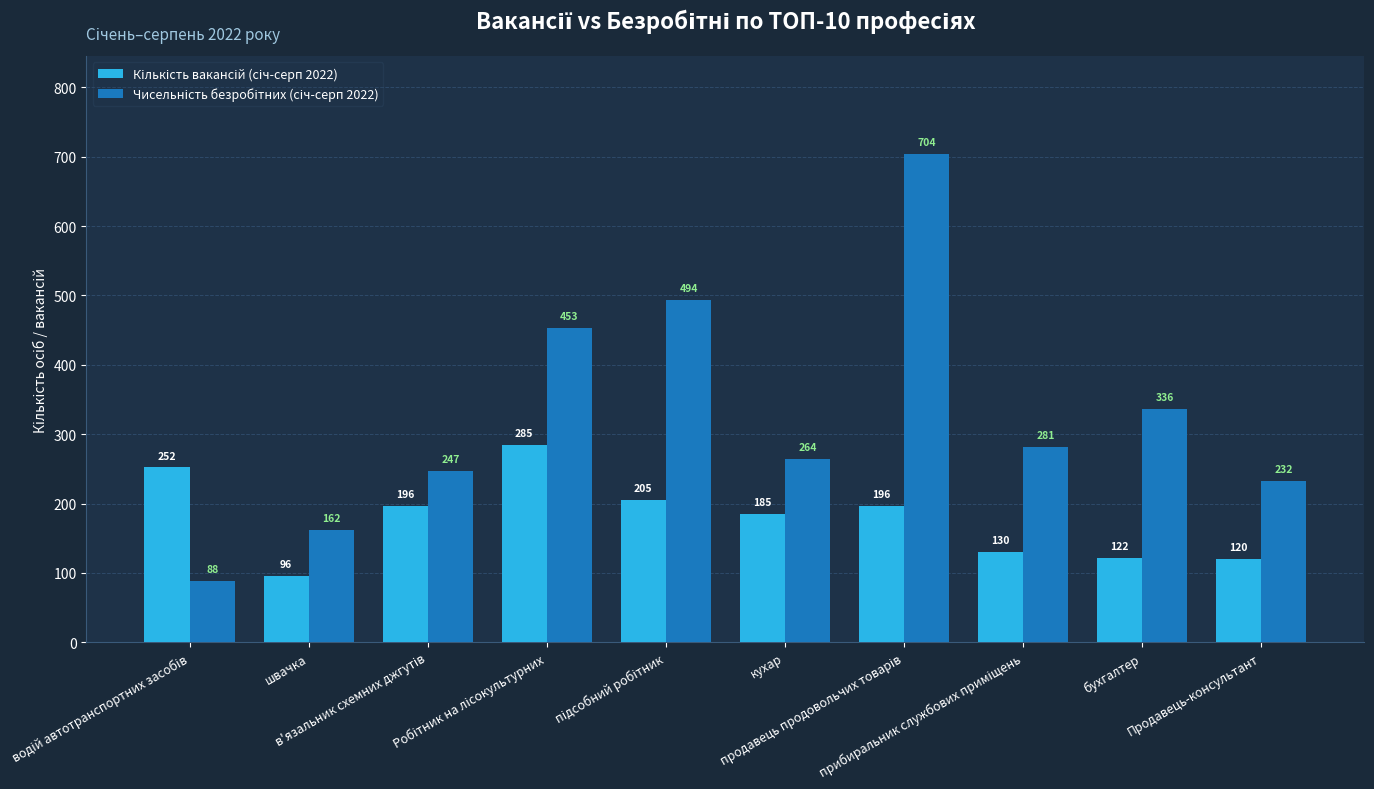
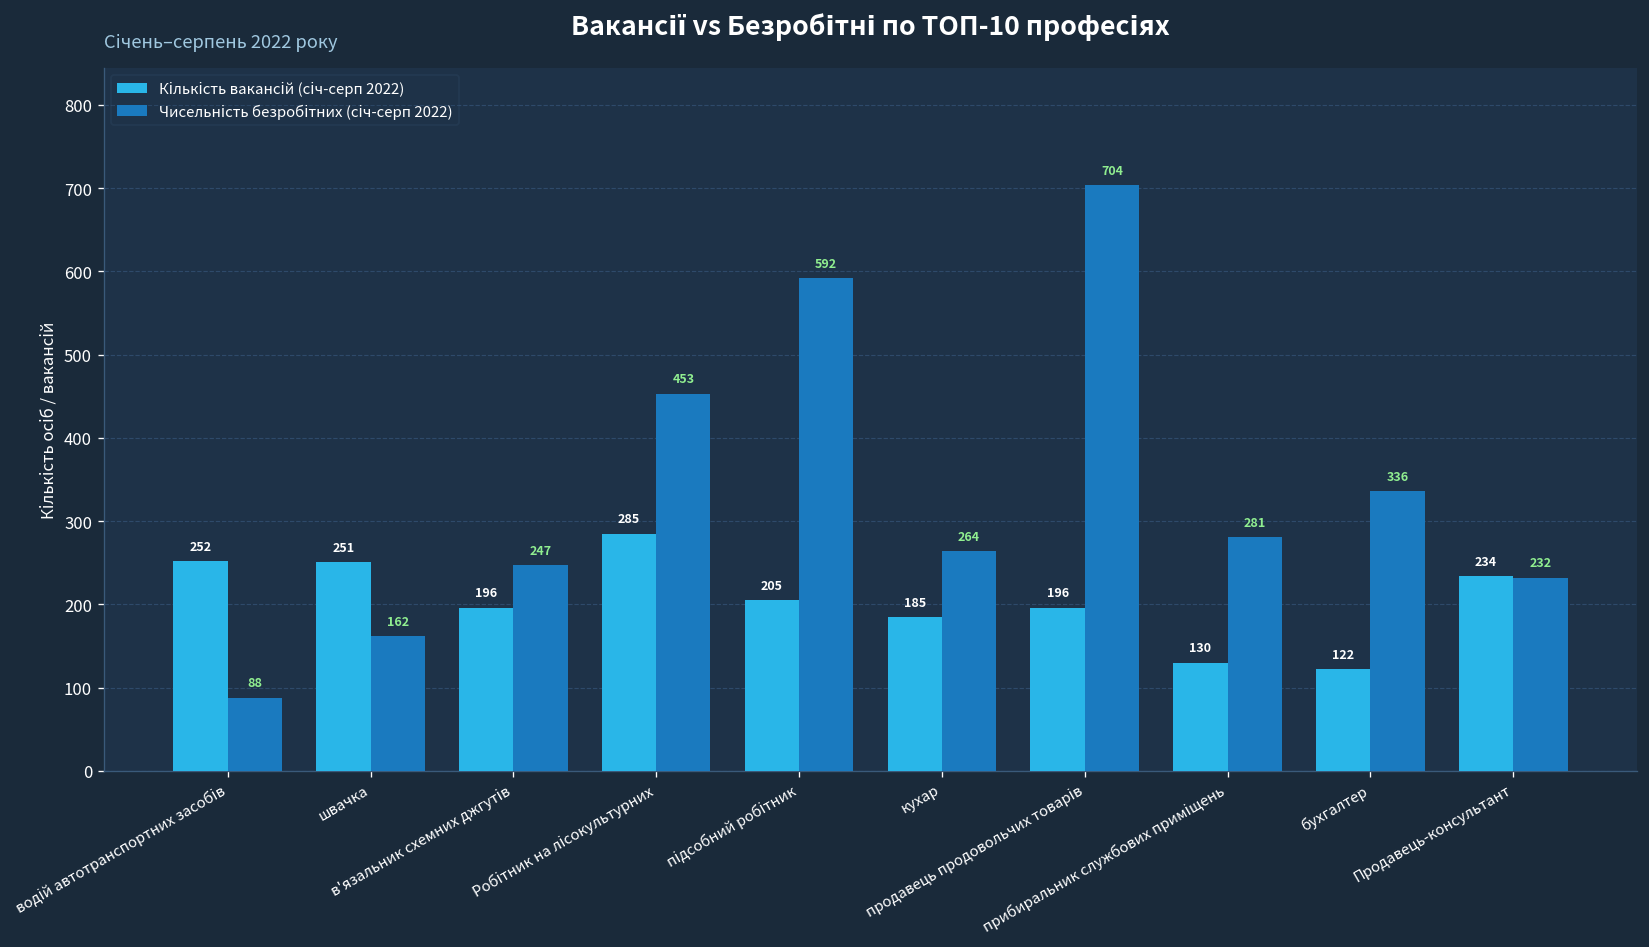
  {
    "Кількість вакансій (січ-серп 2022)": {
      "водій автотранспортних засобів": 252,
-     "швачка": 96,
+     "швачка": 251,
      "в'язальник схемних джгутів": 196,
      "Робітник на лісокультурних": 285,
      "підсобний робітник": 205,
      "кухар": 185,
      "продавець продовольчих товарів": 196,
      "прибиральник службових приміщень": 130,
      "бухгалтер": 122,
-     "Продавець-консультант": 120
+     "Продавець-консультант": 234
    },
    "Чисельність безробітних (січ-серп 2022)": {
      "водій автотранспортних засобів": 88,
      "швачка": 162,
      "в'язальник схемних джгутів": 247,
      "Робітник на лісокультурних": 453,
-     "підсобний робітник": 494,
+     "підсобний робітник": 592,
      "кухар": 264,
      "продавець продовольчих товарів": 704,
      "прибиральник службових приміщень": 281,
      "бухгалтер": 336,
      "Продавець-консультант": 232
    }
  }
